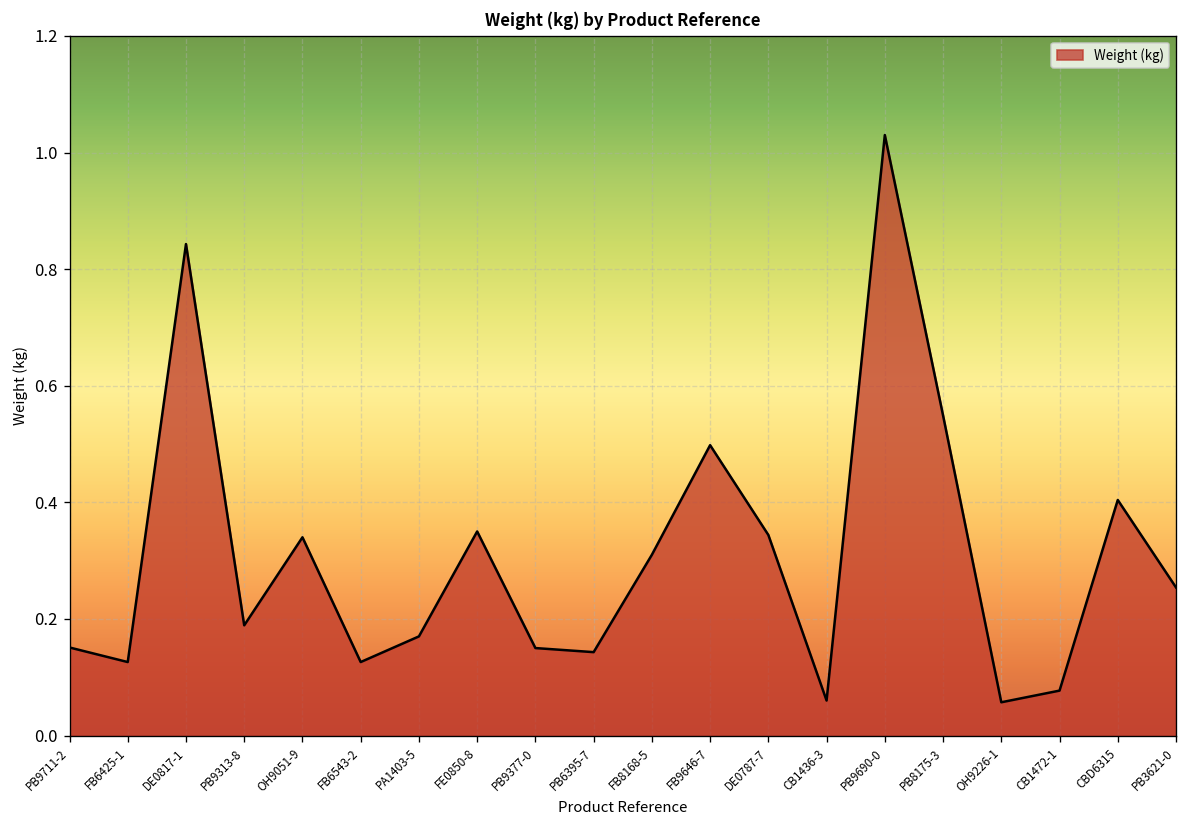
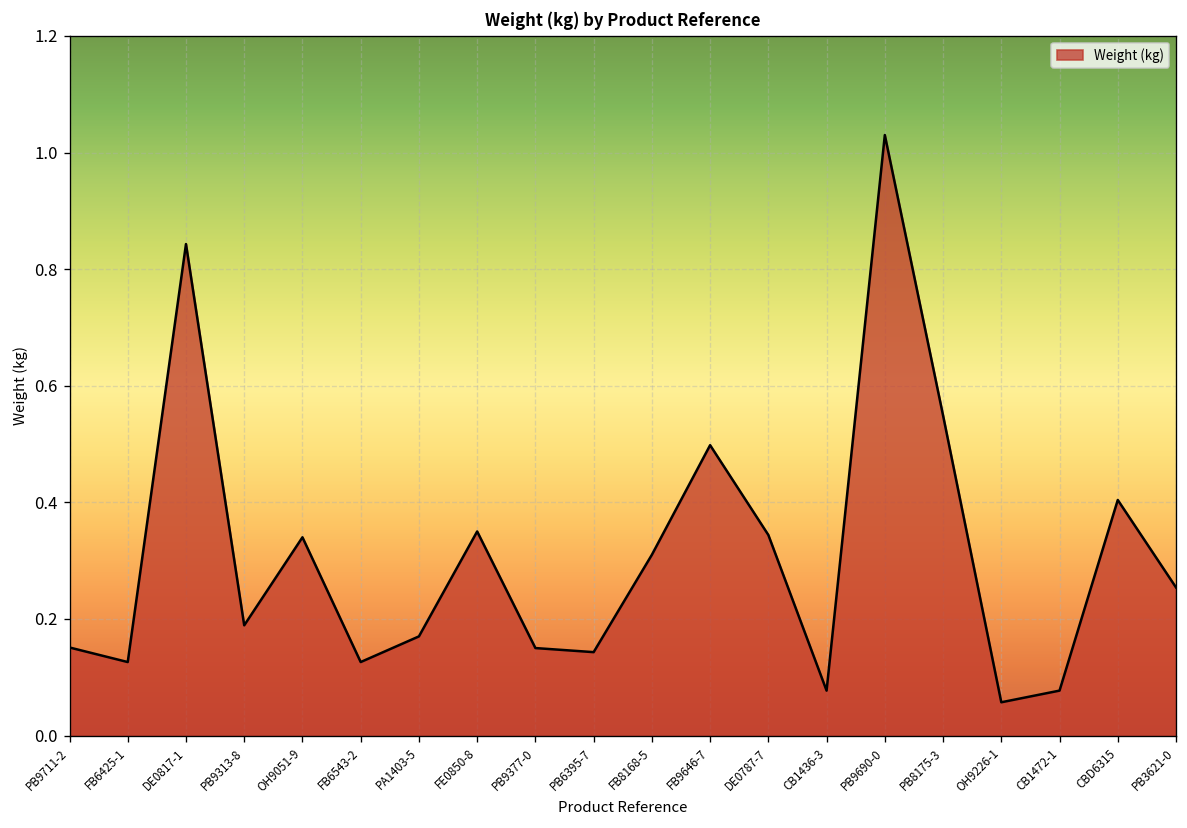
  {
    "PB9711-2": 0.15,
    "FB6425-1": 0.13,
    "DE0817-1": 0.84,
    "PB9313-8": 0.19,
    "OH9051-9": 0.34,
    "FB6543-2": 0.13,
    "PA1403-5": 0.17,
    "FE0850-8": 0.35,
    "PB9377-0": 0.15,
    "PB6395-7": 0.14,
    "FB8168-5": 0.31,
    "FB9646-7": 0.50,
    "DE0787-7": 0.34,
-   "CB1436-3": 0.06,
+   "CB1436-3": 0.08,
    "PB9690-0": 1.03,
    "PB8175-3": 0.55,
    "OH9226-1": 0.06,
    "CB1472-1": 0.08,
    "CBD6315": 0.40,
    "PB3621-0": 0.25
  }
